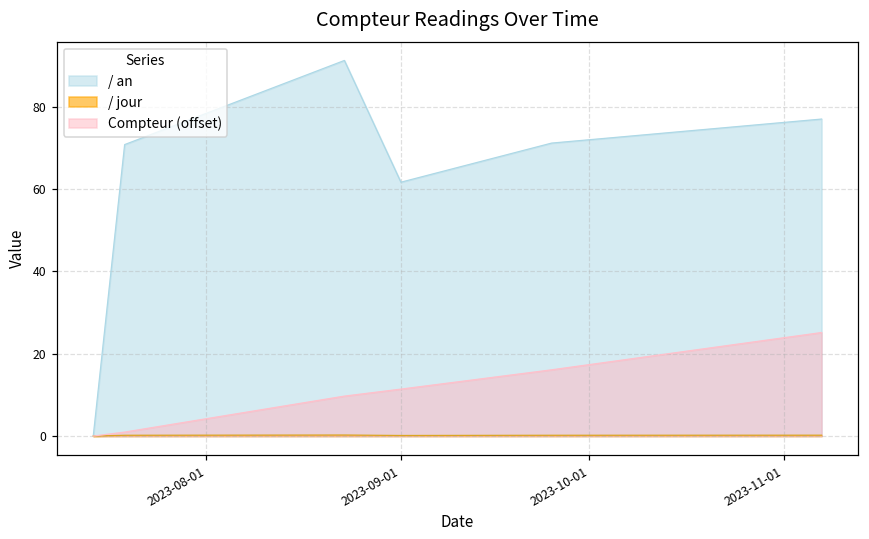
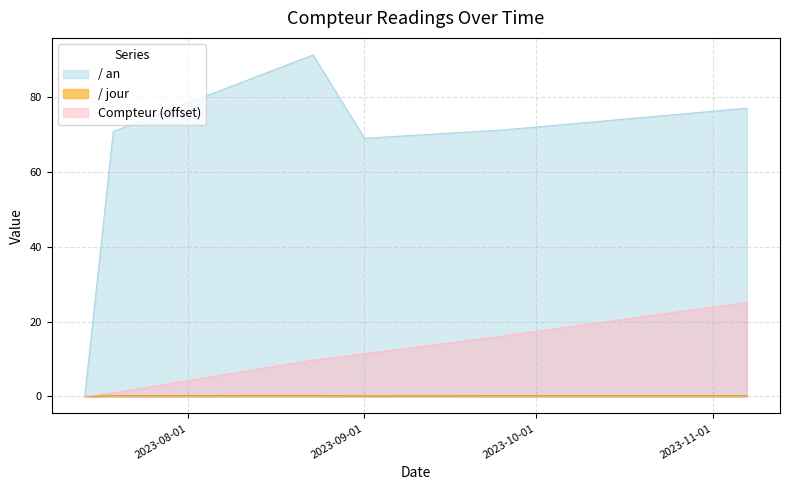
  {
    "/ an": {
-     "2023-09-01": 62
+     "2023-09-01": 69
    },
    "/ jour": {
      "2023-09-01": 0
    },
    "Compteur (offset)": {
      "2023-09-01": 11
    }
  }
